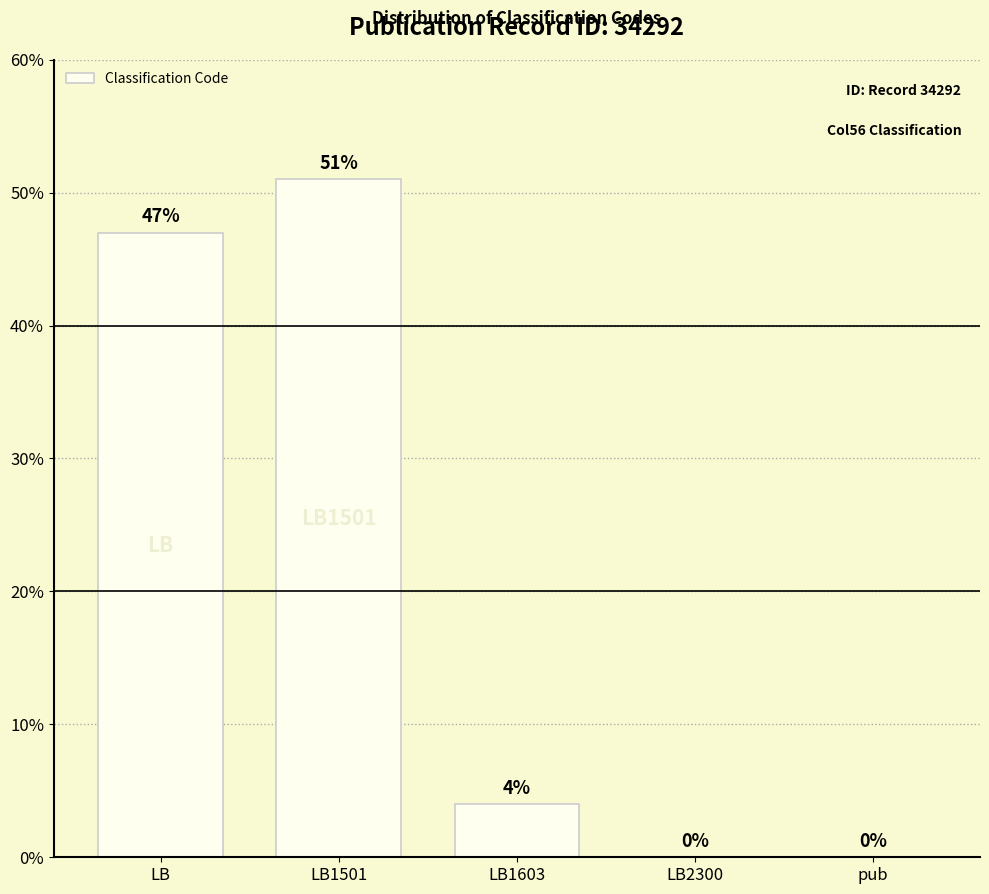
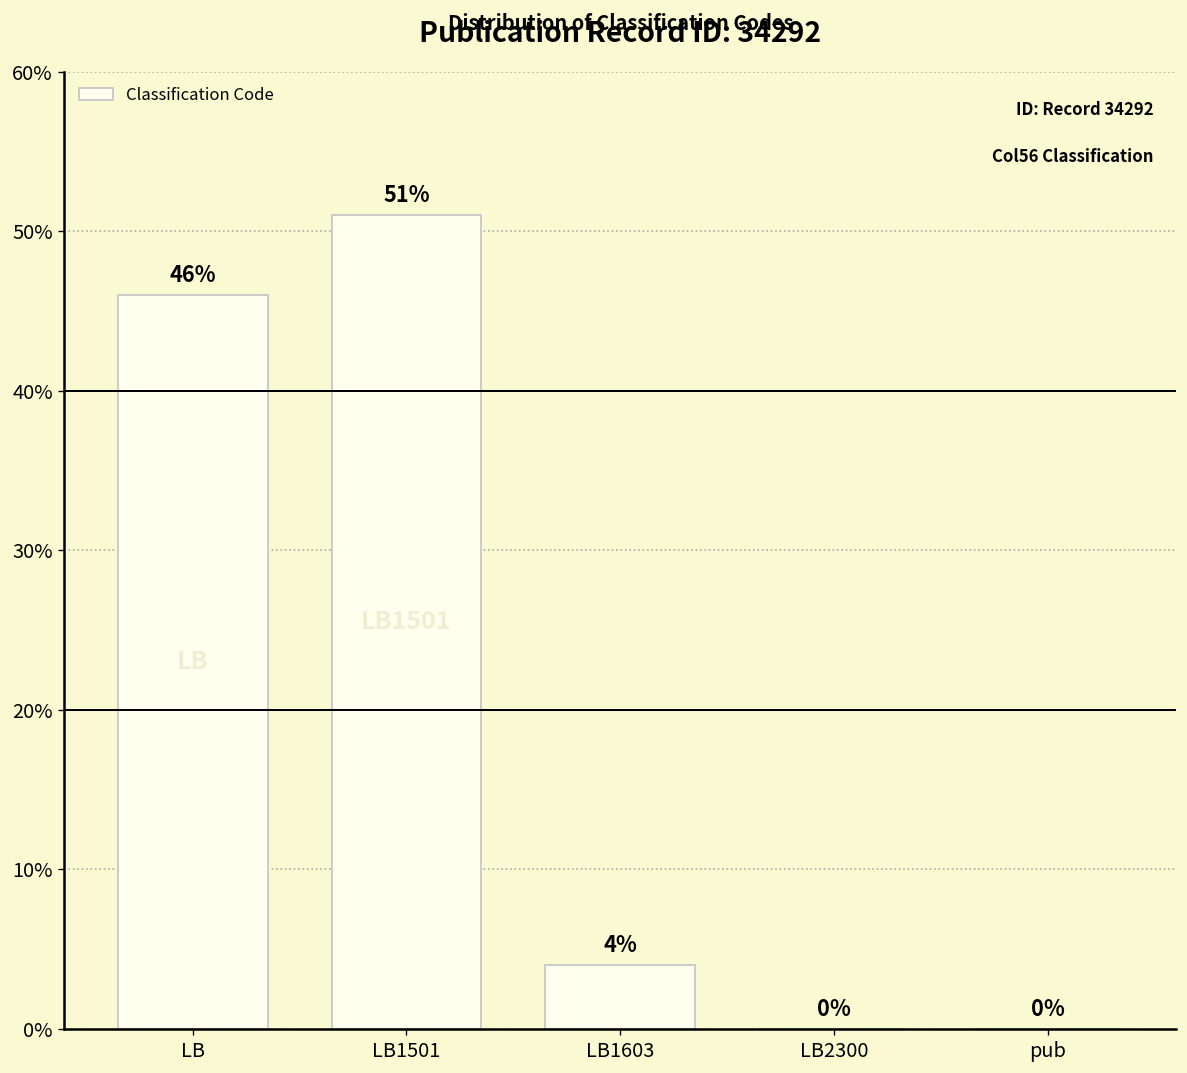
  {
-   "LB": "47%",
+   "LB": "46%",
    "LB1501": "51%",
    "LB1603": "4%",
    "LB2300": "0%",
    "pub": "0%"
  }
